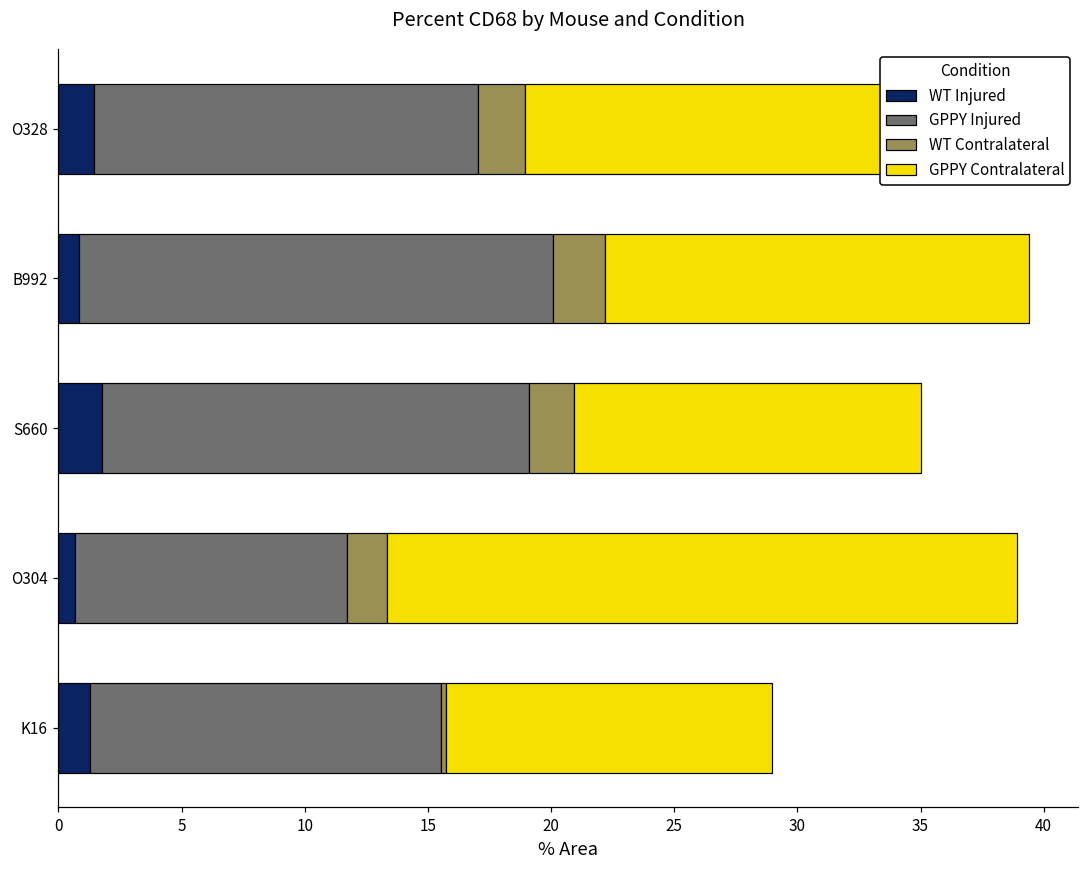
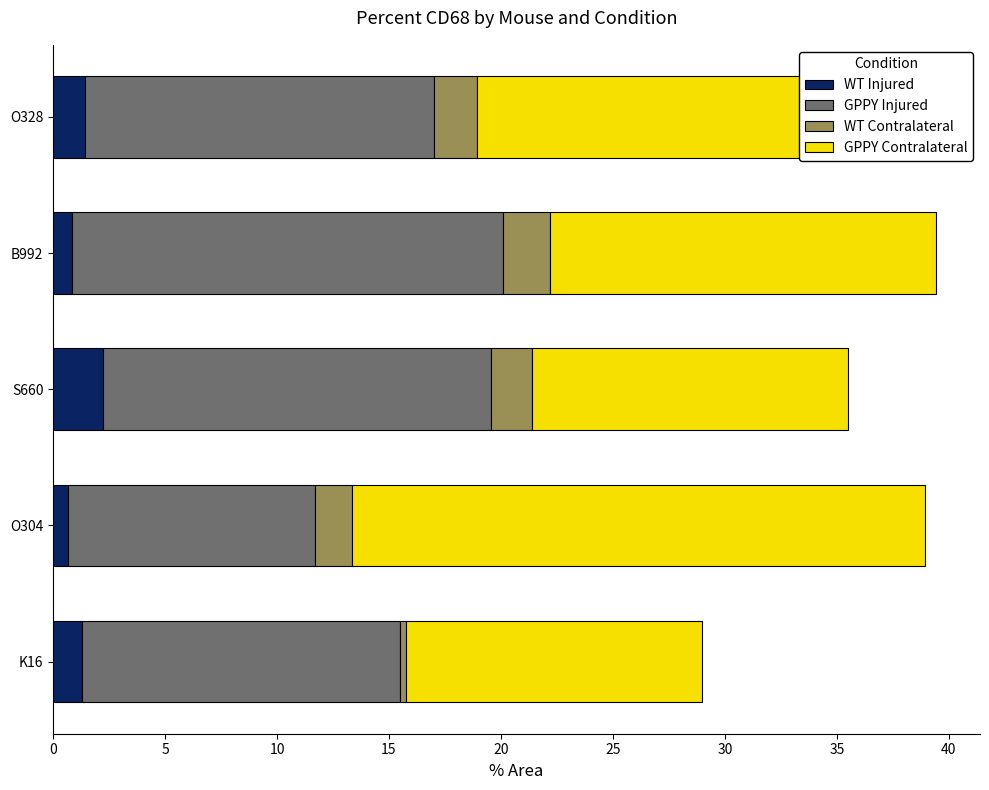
  {
    "WT Injured": {
      "O328": 1.4,
      "B992": 0.9,
-     "S660": 1.8,
+     "S660": 2.2,
      "O304": 0.7,
      "K16": 1.3
    },
    "GPPY Contralateral": {
      "B992": 17.2,
      "S660": 14.1,
      "O304": 25.6,
      "K16": 13.2
    }
  }
